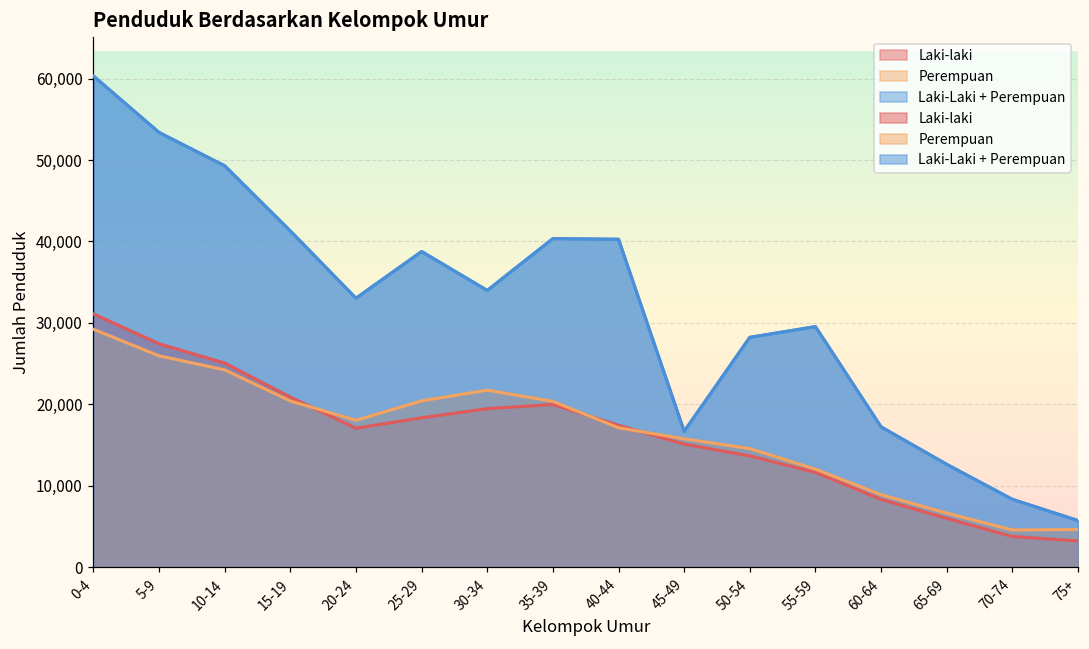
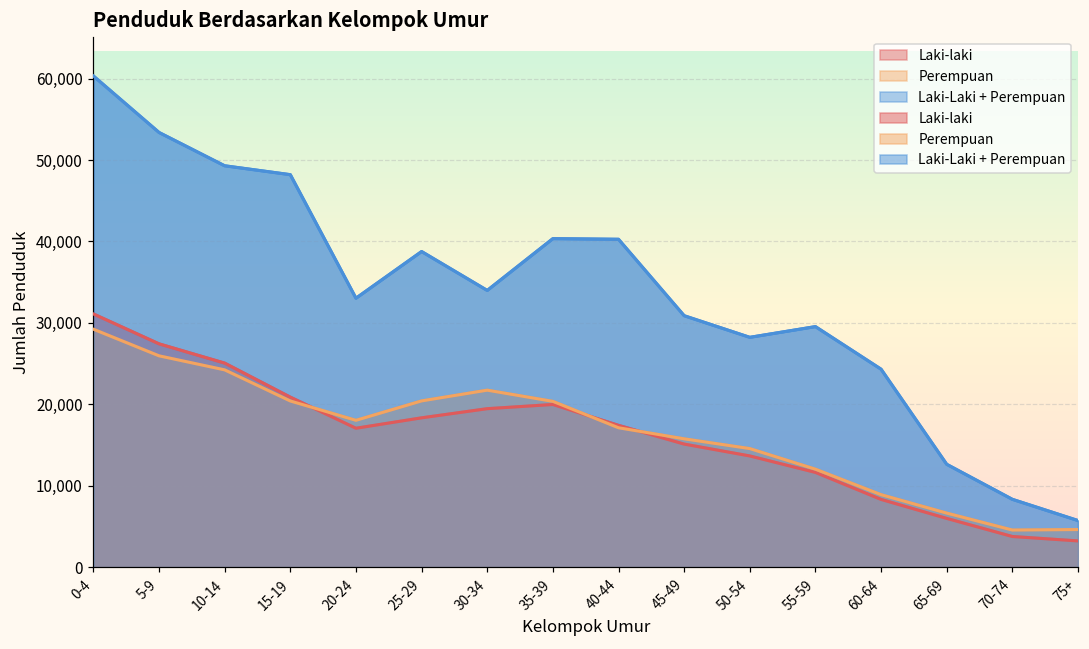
  {
    "Laki-Laki + Perempuan": {
      "0-4": "60,000",
      "5-9": "53,000",
      "10-14": "49,000",
-     "15-19": "41,000",
+     "15-19": "48,000",
      "20-24": "33,000",
      "25-29": "39,000",
      "30-34": "34,000",
      "35-39": "40,000",
      "40-44": "40,000",
-     "45-49": "17,000",
+     "45-49": "31,000",
      "50-54": "28,000",
      "55-59": "30,000",
-     "60-64": "17,000",
+     "60-64": "24,000",
      "65-69": "13,000",
      "70-74": "8,000",
      "75+": "6,000"
    }
  }
